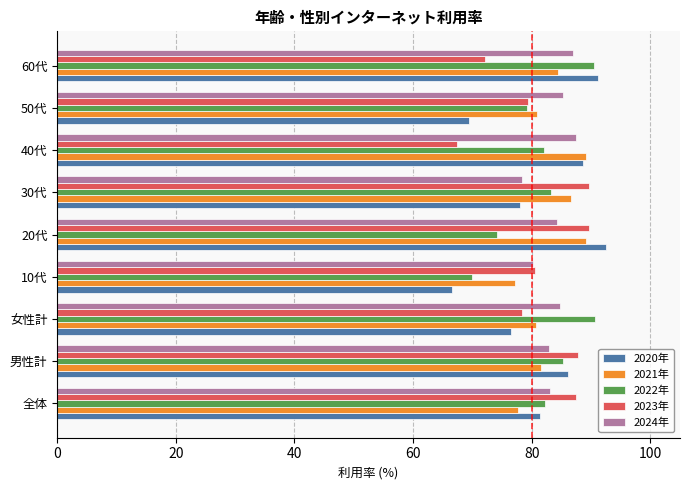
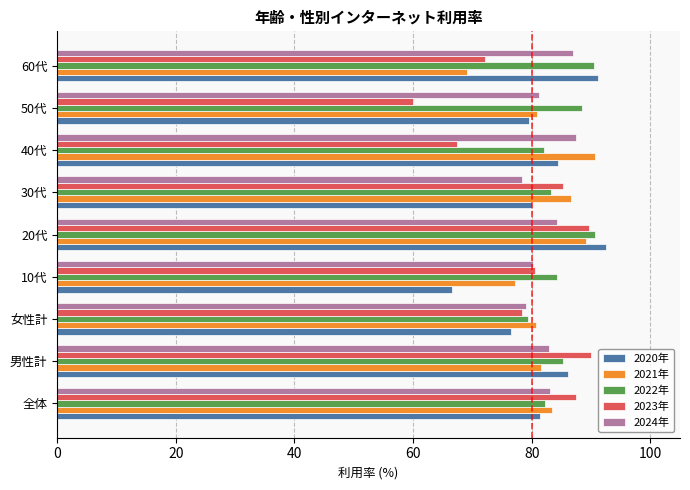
  {
    "2020年": {
      "60代": 91,
-     "50代": 70,
-     "40代": 89,
-     "30代": 78,
+     "50代": 80,
+     "40代": 85,
+     "30代": 80,
      "20代": 93,
      "10代": 67,
      "女性計": 77,
      "男性計": 86,
      "全体": 81
    },
    "2021年": {
-     "60代": 85,
+     "60代": 69,
      "50代": 81,
-     "40代": 89,
+     "40代": 91,
      "30代": 87,
      "20代": 89,
      "10代": 77,
      "女性計": 81,
      "男性計": 82,
-     "全体": 78
+     "全体": 84
    },
    "2022年": {
      "60代": 91,
-     "50代": 79,
+     "50代": 89,
      "40代": 82,
      "30代": 83,
-     "20代": 74,
-     "10代": 70,
-     "女性計": 91,
+     "20代": 91,
+     "10代": 84,
+     "女性計": 79,
      "男性計": 85,
      "全体": 82
    },
    "2023年": {
      "60代": 72,
-     "50代": 79,
+     "50代": 60,
      "40代": 67,
-     "30代": 90,
+     "30代": 85,
      "20代": 90,
      "10代": 81,
      "女性計": 78,
-     "男性計": 88,
+     "男性計": 90,
      "全体": 88
    },
    "2024年": {
      "60代": 87,
-     "50代": 85,
+     "50代": 81,
      "40代": 88,
      "30代": 78,
      "20代": 84,
      "10代": 80,
-     "女性計": 85,
+     "女性計": 79,
      "男性計": 83,
      "全体": 83
    }
  }
